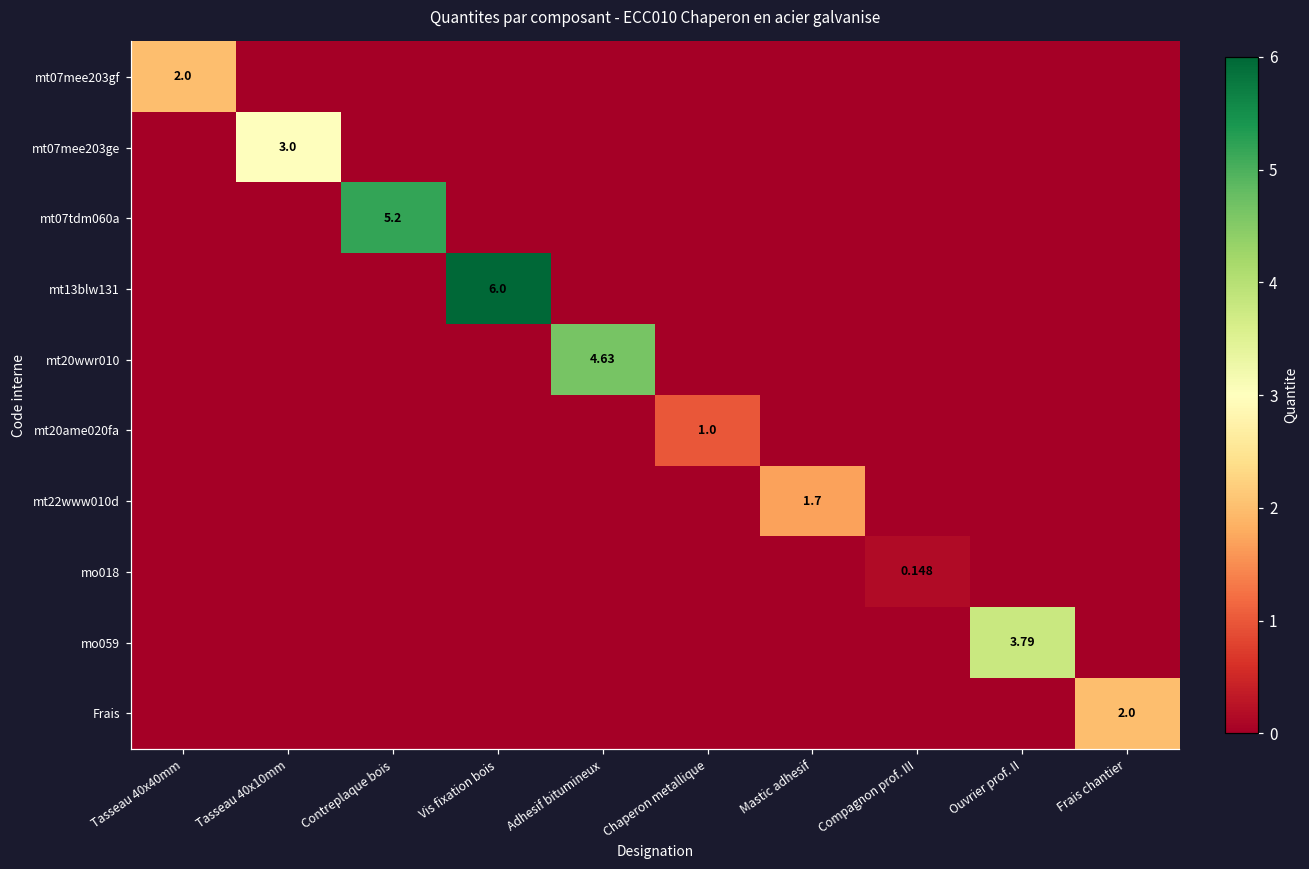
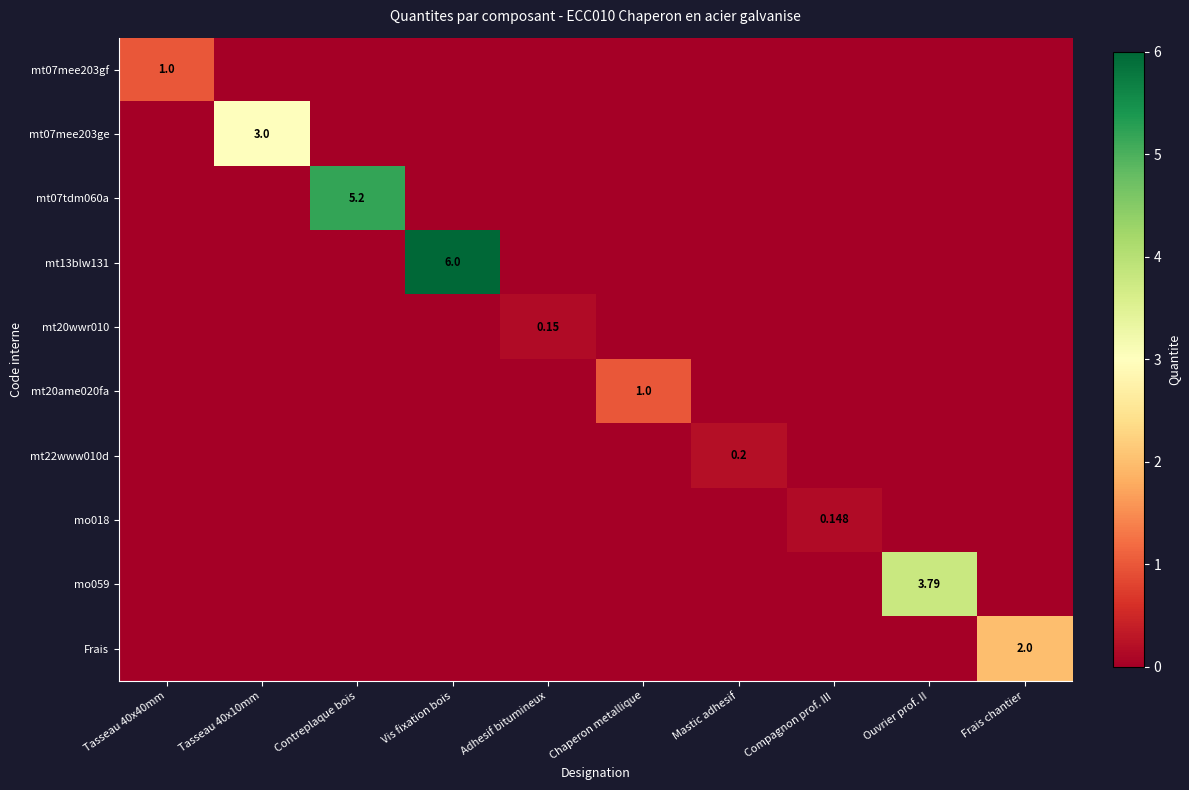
  {
    "mt07mee203gf": {
-     "Tasseau 40x40mm": 2.0
+     "Tasseau 40x40mm": 1.0
    },
    "mt07mee203ge": {
      "Tasseau 40x10mm": 3.0
    },
    "mt07tdm060a": {
      "Contreplaque bois": 5.2
    },
    "mt13blw131": {
      "Vis fixation bois": 6.0
    },
    "mt20wwr010": {
-     "Adhesif bitumineux": 4.63
+     "Adhesif bitumineux": 0.15
    },
    "mt20ame020fa": {
      "Chaperon metallique": 1.0
    },
    "mt22www010d": {
-     "Mastic adhesif": 1.7
+     "Mastic adhesif": 0.2
    },
    "mo018": {
      "Compagnon prof. III": 0.148
    },
    "mo059": {
      "Ouvrier prof. II": 3.79
    },
    "Frais": {
      "Frais chantier": 2.0
    }
  }
